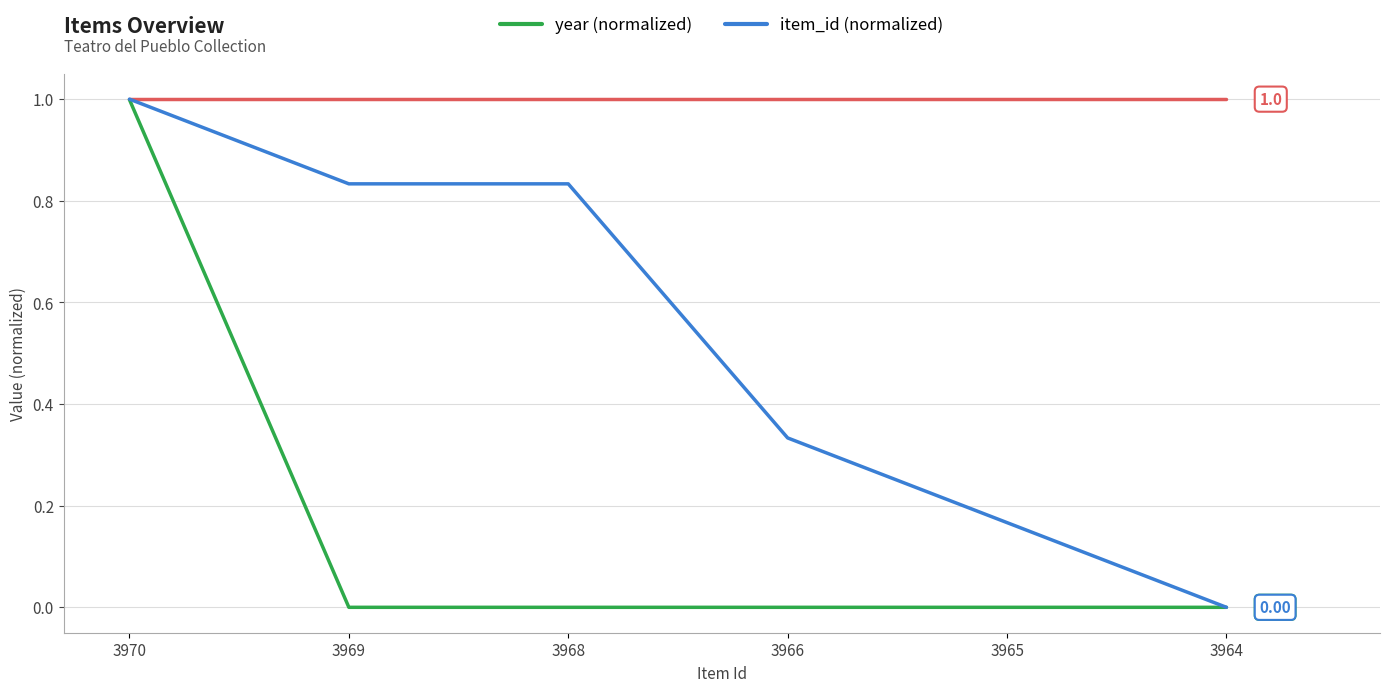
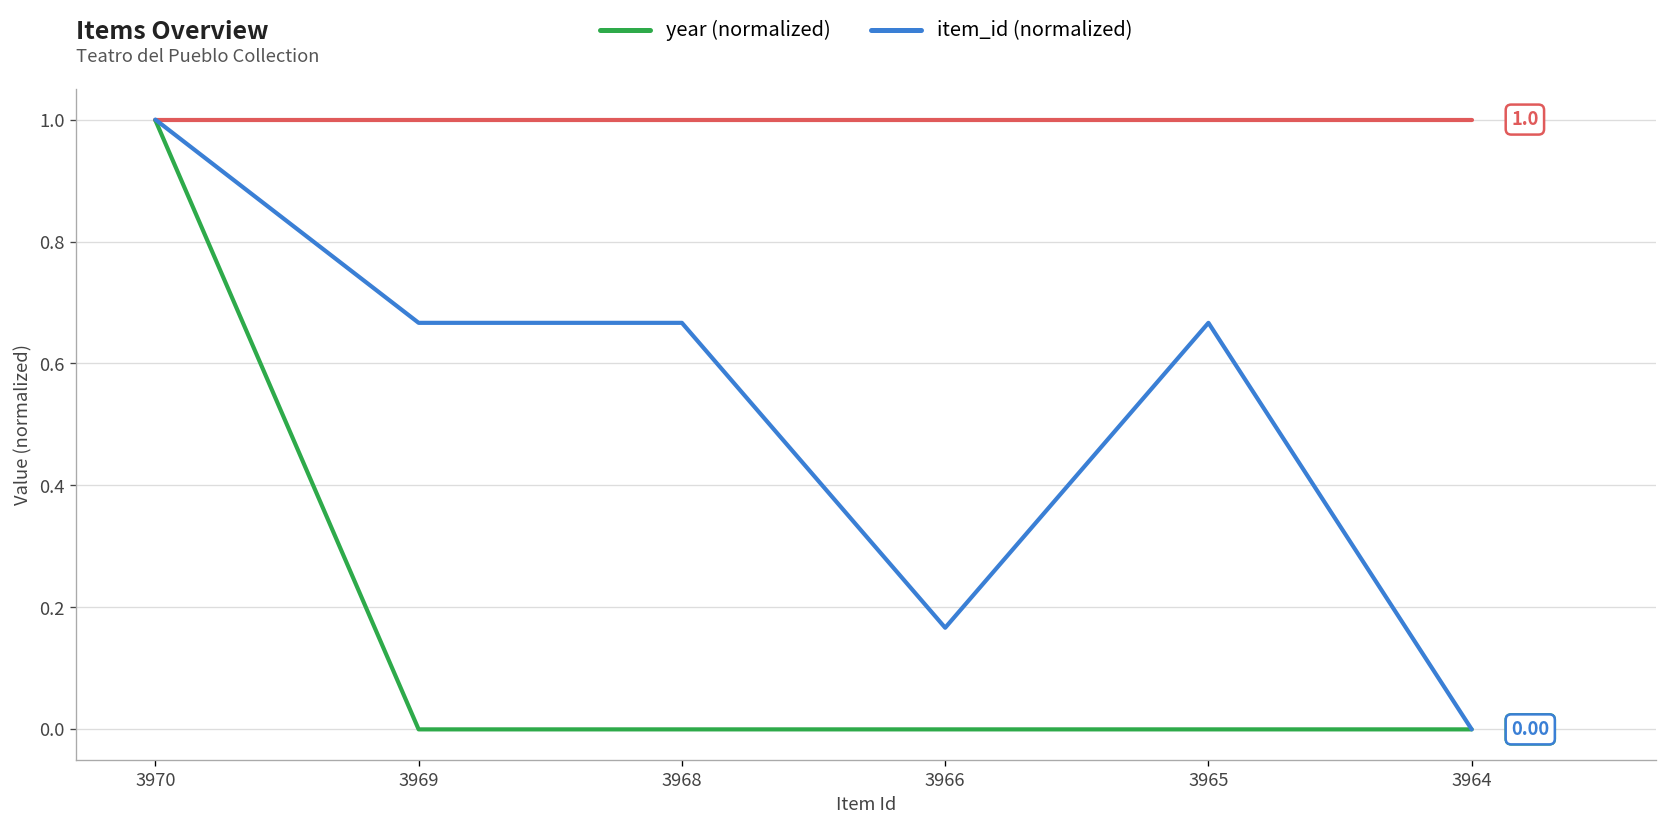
  {
    "year (normalized)": {
      "3969": 0.00,
      "3968": 0.00,
      "3966": 0.00,
      "3965": 0.00
    },
    "item_id (normalized)": {
-     "3969": 0.83,
-     "3968": 0.83,
-     "3966": 0.33,
-     "3965": 0.17
+     "3969": 0.67,
+     "3968": 0.67,
+     "3966": 0.17,
+     "3965": 0.67
    }
  }
